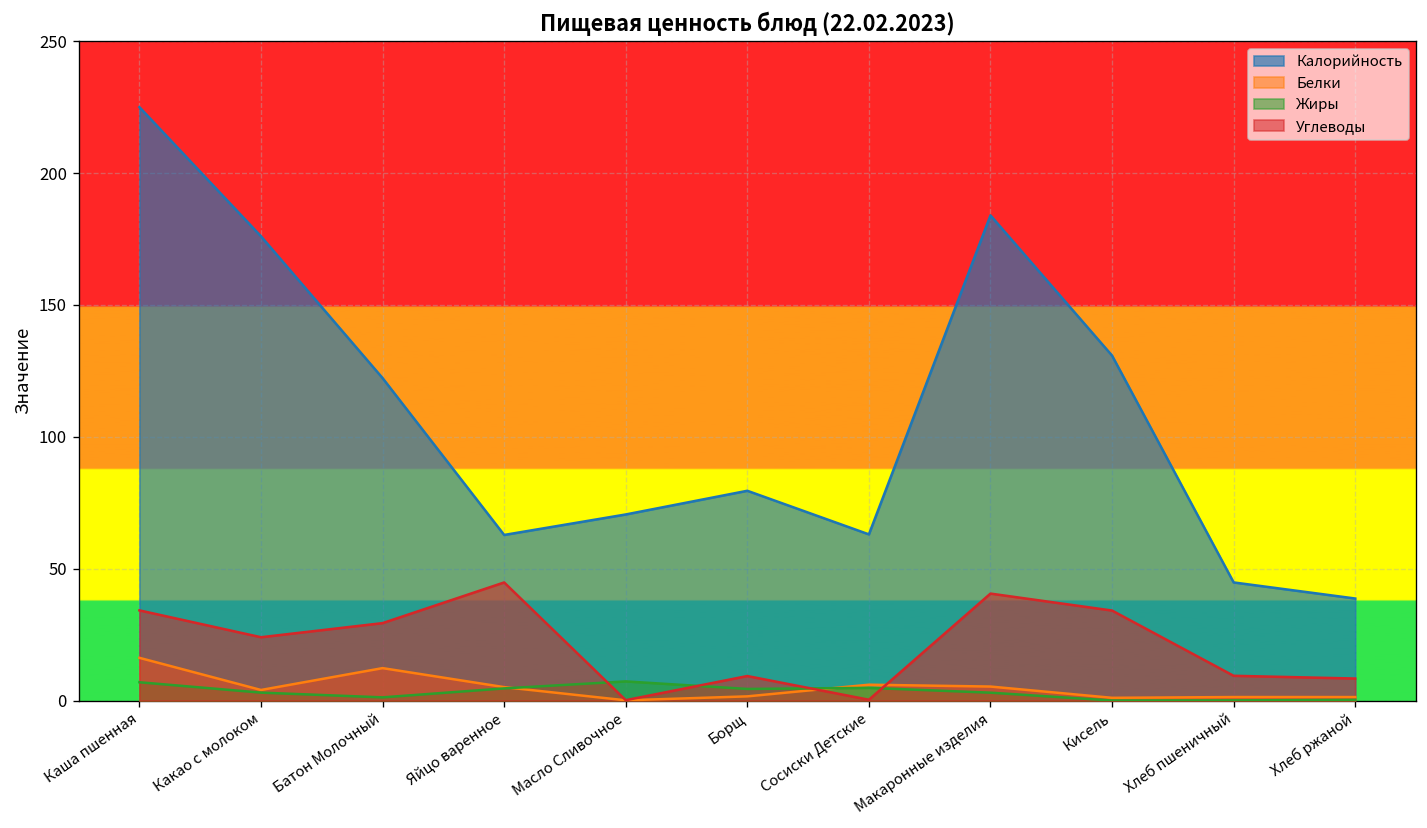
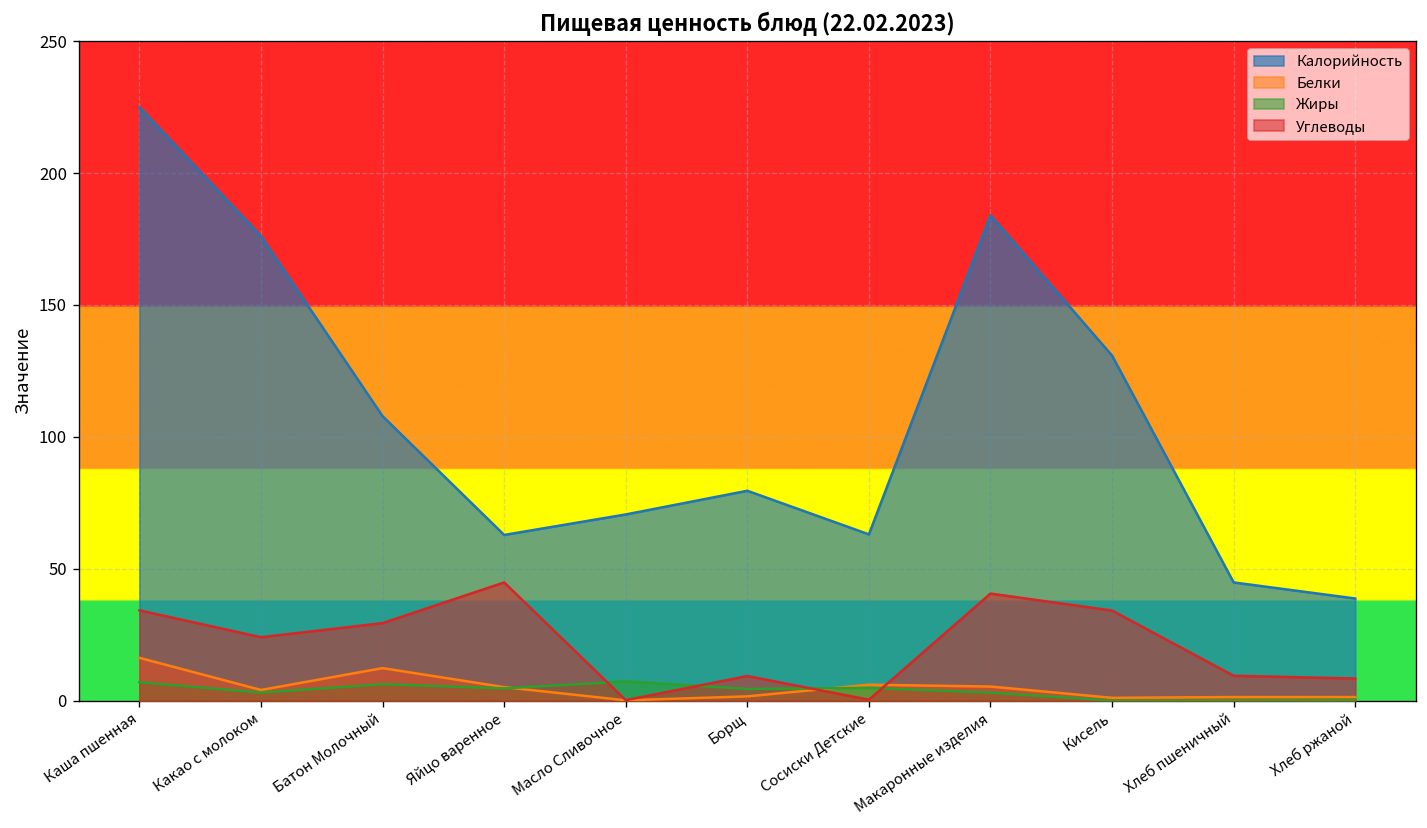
  {
    "Калорийность": {
      "Каша пшенная": 225,
      "Какао с молоком": 176,
-     "Батон Молочный": 122,
+     "Батон Молочный": 108,
      "Яйцо варенное": 63,
      "Масло Сливочное": 71,
      "Борщ": 80,
      "Сосиски Детские": 63,
      "Макаронные изделия": 184,
      "Кисель": 131,
      "Хлеб пшеничный": 45,
      "Хлеб ржаной": 39
    },
    "Белки": {
      "Каша пшенная": 16,
      "Батон Молочный": 12,
      "Борщ": 2,
      "Сосиски Детские": 6,
      "Макаронные изделия": 5,
      "Хлеб пшеничный": 1
    },
    "Жиры": {
      "Каша пшенная": 7,
-     "Батон Молочный": 1,
+     "Батон Молочный": 6,
      "Масло Сливочное": 7,
      "Борщ": 4,
      "Сосиски Детские": 5,
      "Макаронные изделия": 3,
      "Хлеб пшеничный": 0
    },
    "Углеводы": {
      "Каша пшенная": 34,
      "Какао с молоком": 24,
      "Батон Молочный": 29,
      "Яйцо варенное": 45,
      "Борщ": 9,
      "Сосиски Детские": 0,
      "Макаронные изделия": 41,
      "Кисель": 34,
      "Хлеб пшеничный": 9,
      "Хлеб ржаной": 8
    }
  }
